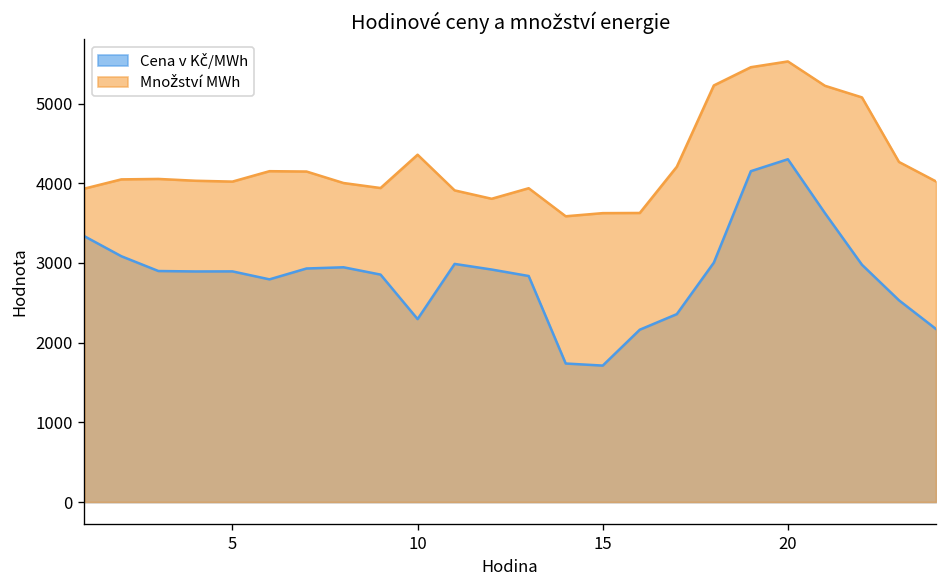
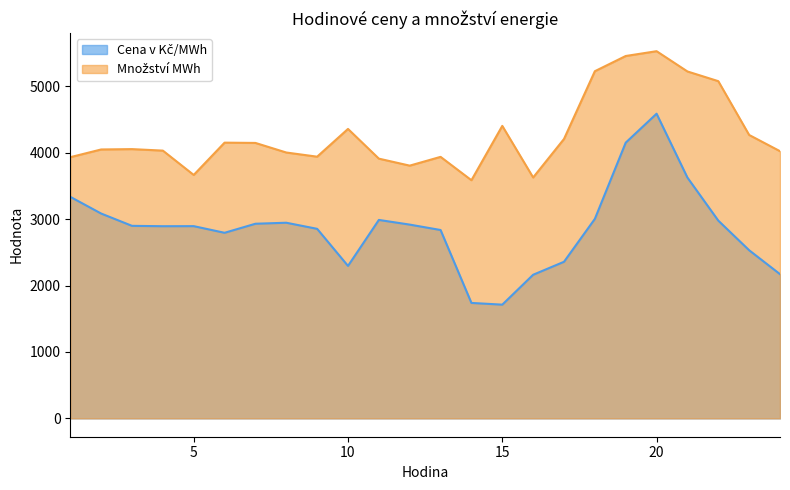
  {
    "Cena v Kč/MWh": {
      "5": 2900,
      "10": 2300,
      "15": 1700,
-     "20": 4300
+     "20": 4600
    },
    "Množství MWh": {
-     "5": 4000,
+     "5": 3700,
      "10": 4400,
-     "15": 3600,
+     "15": 4400,
      "20": 5500
    }
  }
